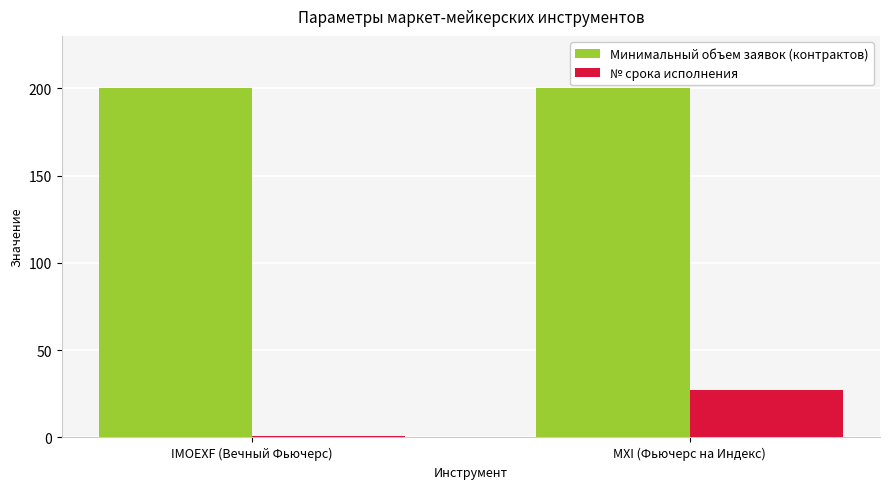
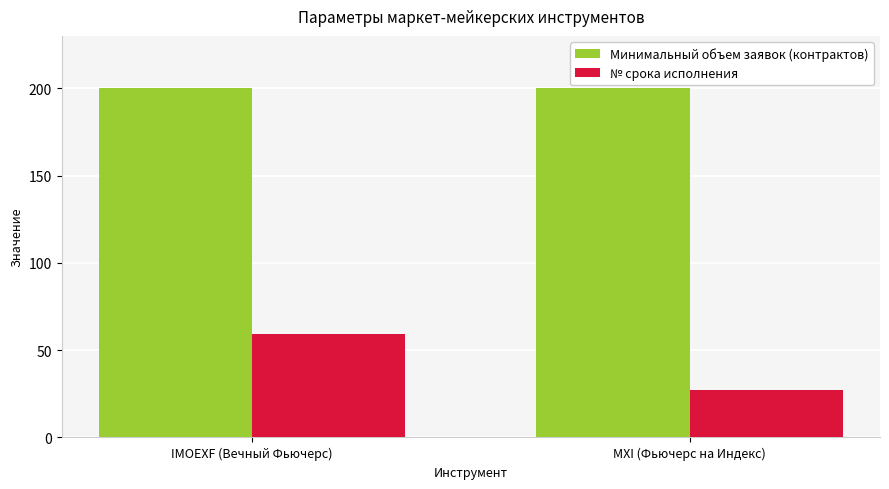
  {
    "Минимальный объем заявок (контрактов)": {
      "IMOEXF (Вечный Фьючерс)": 200,
      "MXI (Фьючерс на Индекс)": 200
    },
    "№ срока исполнения": {
-     "IMOEXF (Вечный Фьючерс)": 1,
+     "IMOEXF (Вечный Фьючерс)": 59,
      "MXI (Фьючерс на Индекс)": 27
    }
  }
